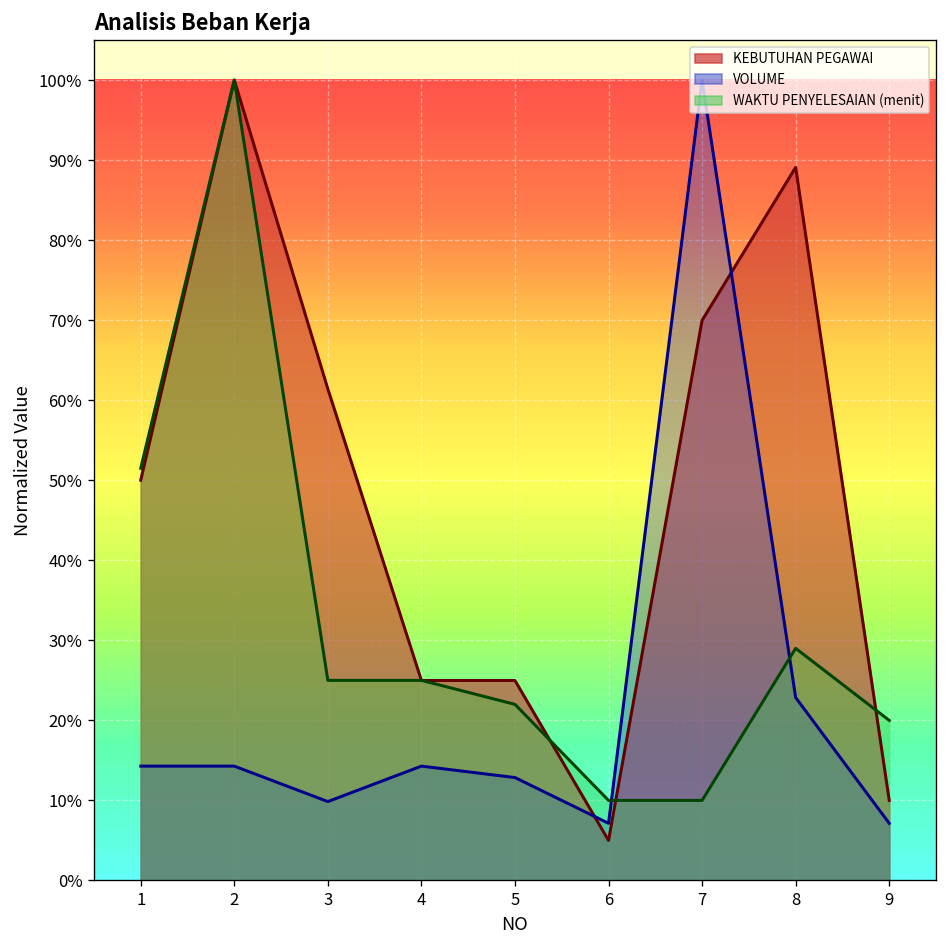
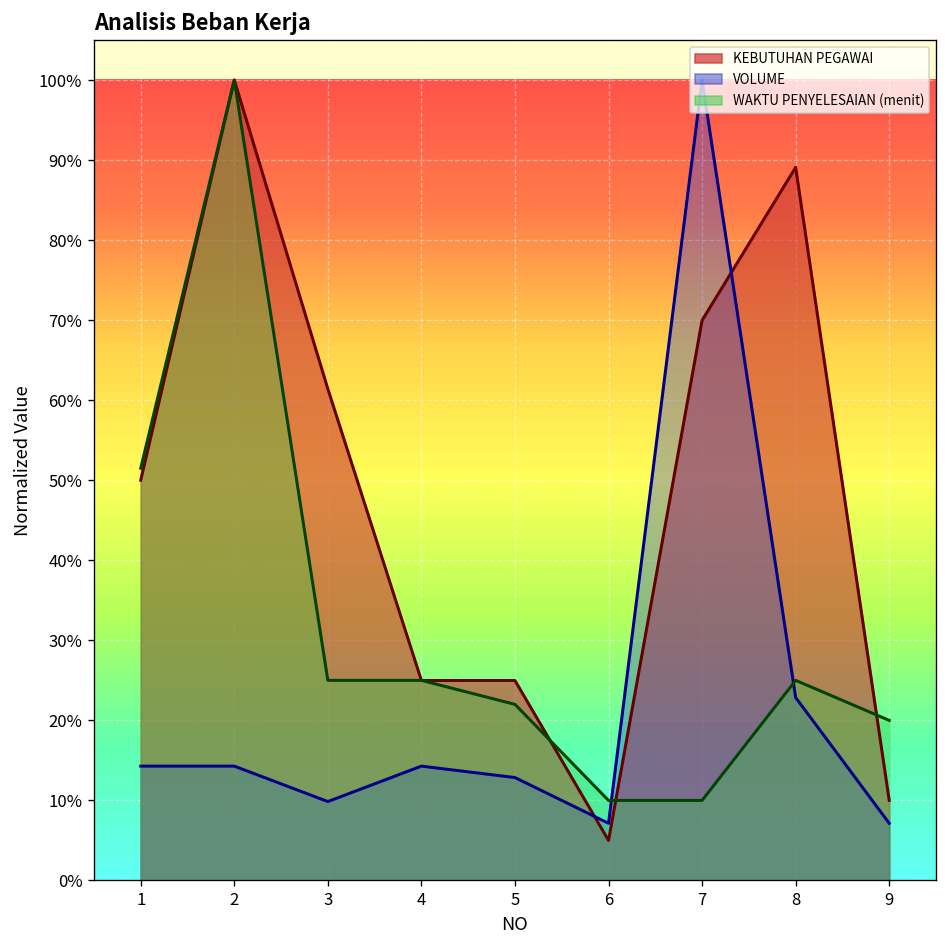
  {
    "KEBUTUHAN PEGAWAI": {
      "1": "50%",
      "3": "61%",
      "5": "25%",
      "6": "5%",
      "7": "70%",
      "8": "89%",
      "9": "10%"
    },
    "VOLUME": {
      "1": "14%",
      "2": "14%",
      "3": "10%",
      "4": "14%",
      "5": "13%",
      "6": "7%",
      "8": "23%",
      "9": "7%"
    },
    "WAKTU PENYELESAIAN (menit)": {
      "1": "52%",
      "3": "25%",
      "5": "22%",
      "6": "10%",
      "7": "10%",
-     "8": "29%",
+     "8": "25%",
      "9": "20%"
    }
  }
